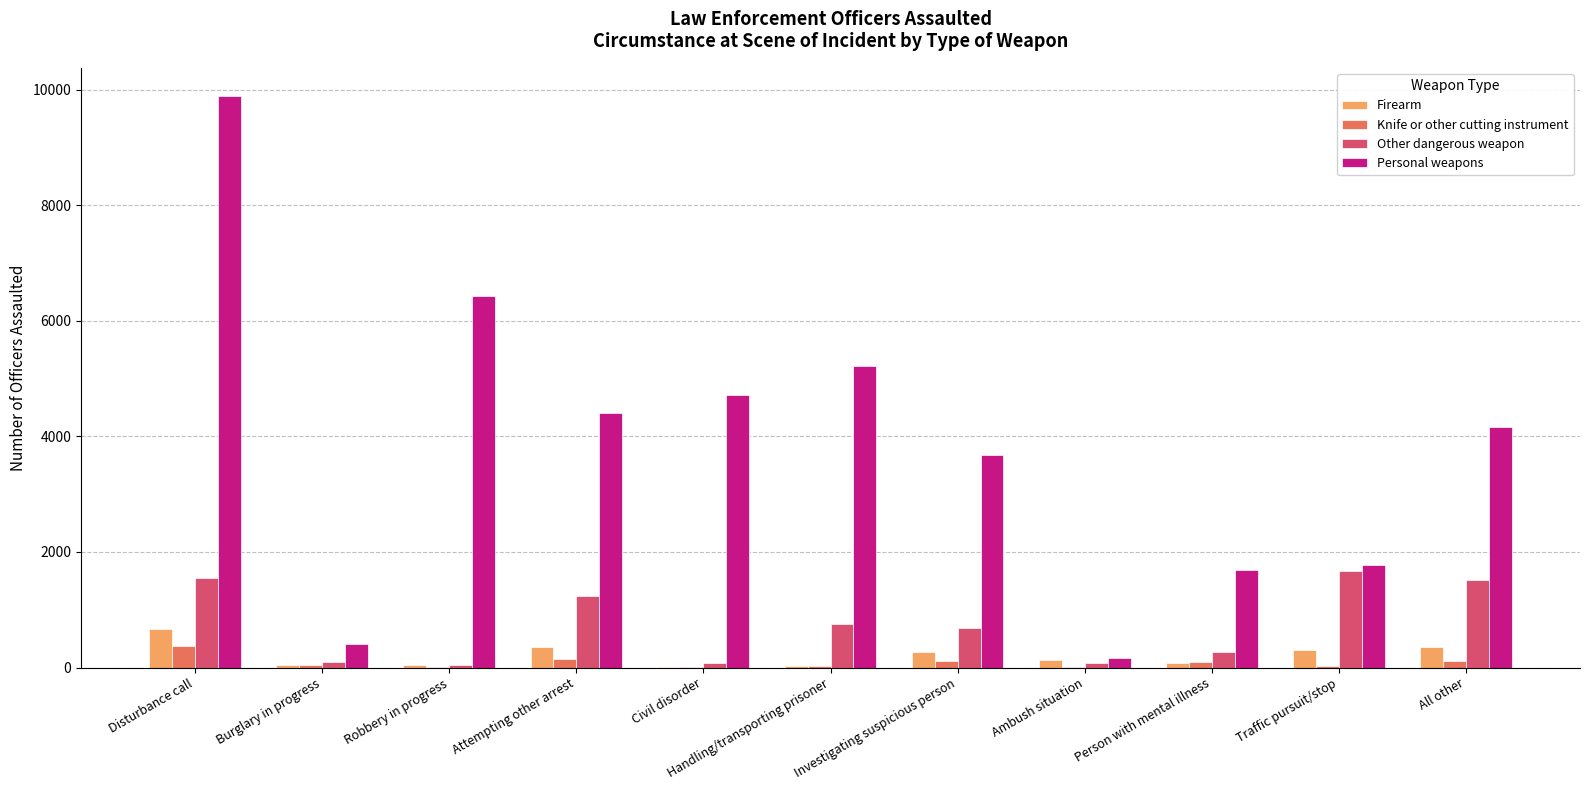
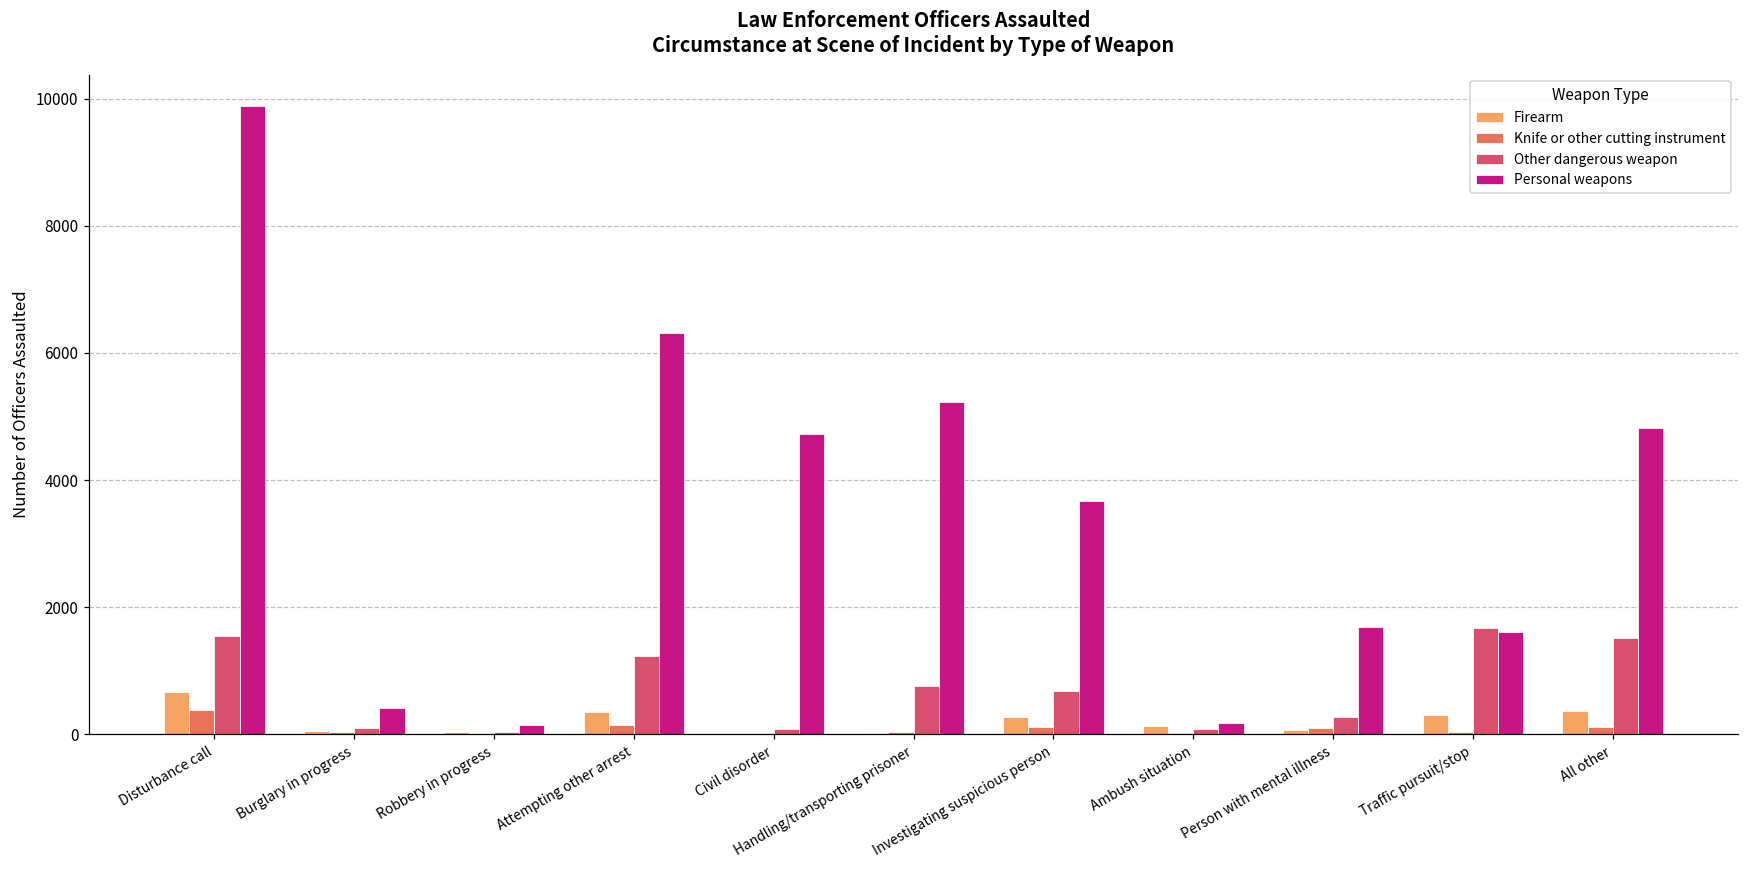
  {
    "Personal weapons": {
      "Disturbance call": 9900,
      "Burglary in progress": 400,
-     "Robbery in progress": 6400,
-     "Attempting other arrest": 4400,
+     "Robbery in progress": 100,
+     "Attempting other arrest": 6300,
      "Civil disorder": 4700,
      "Handling/transporting prisoner": 5200,
      "Investigating suspicious person": 3700,
      "Ambush situation": 200,
      "Person with mental illness": 1700,
-     "Traffic pursuit/stop": 1800,
-     "All other": 4200
+     "Traffic pursuit/stop": 1600,
+     "All other": 4800
    }
  }
